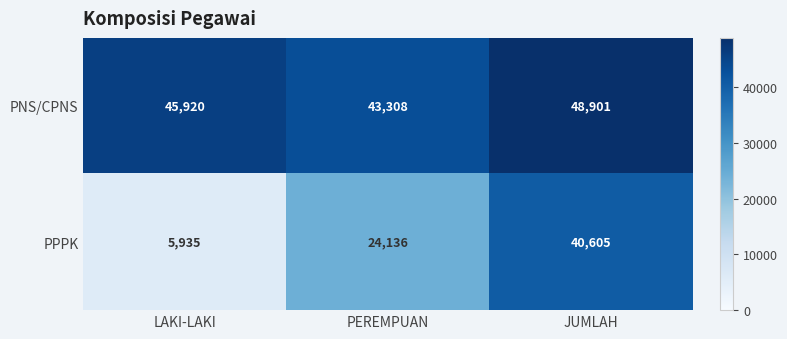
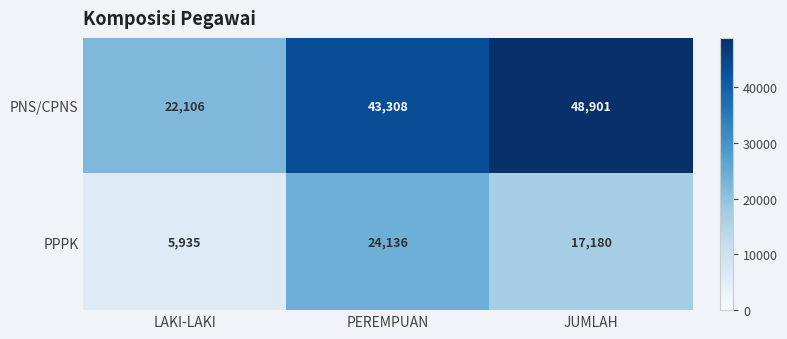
  {
    "PNS/CPNS": {
-     "LAKI-LAKI": "45,920",
+     "LAKI-LAKI": "22,106",
      "PEREMPUAN": "43,308",
      "JUMLAH": "48,901"
    },
    "PPPK": {
      "LAKI-LAKI": "5,935",
      "PEREMPUAN": "24,136",
-     "JUMLAH": "40,605"
+     "JUMLAH": "17,180"
    }
  }
